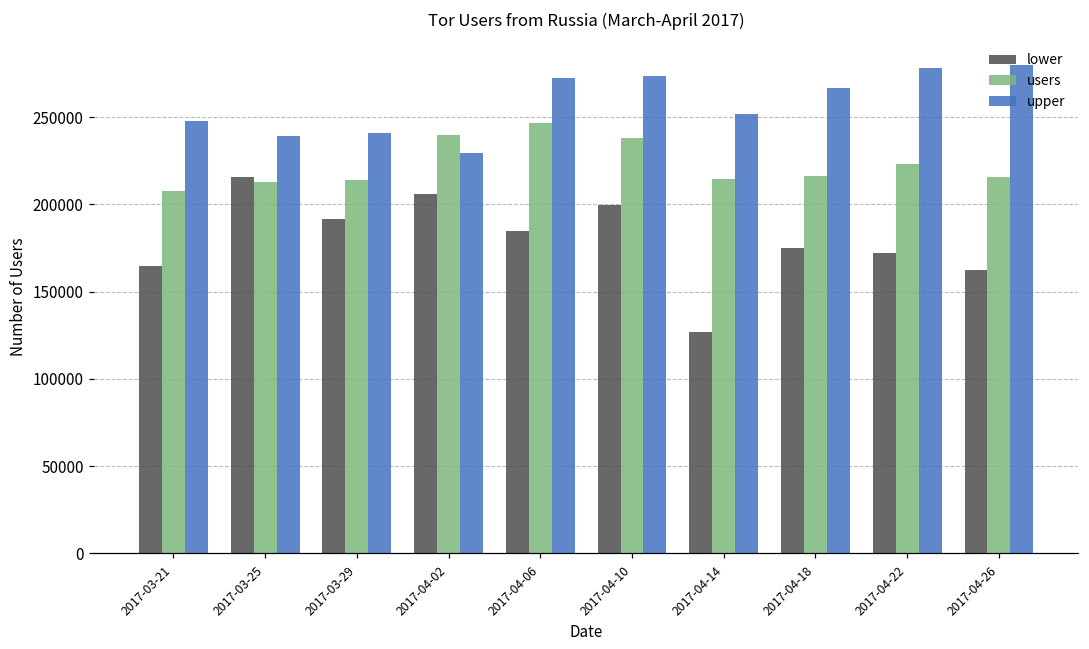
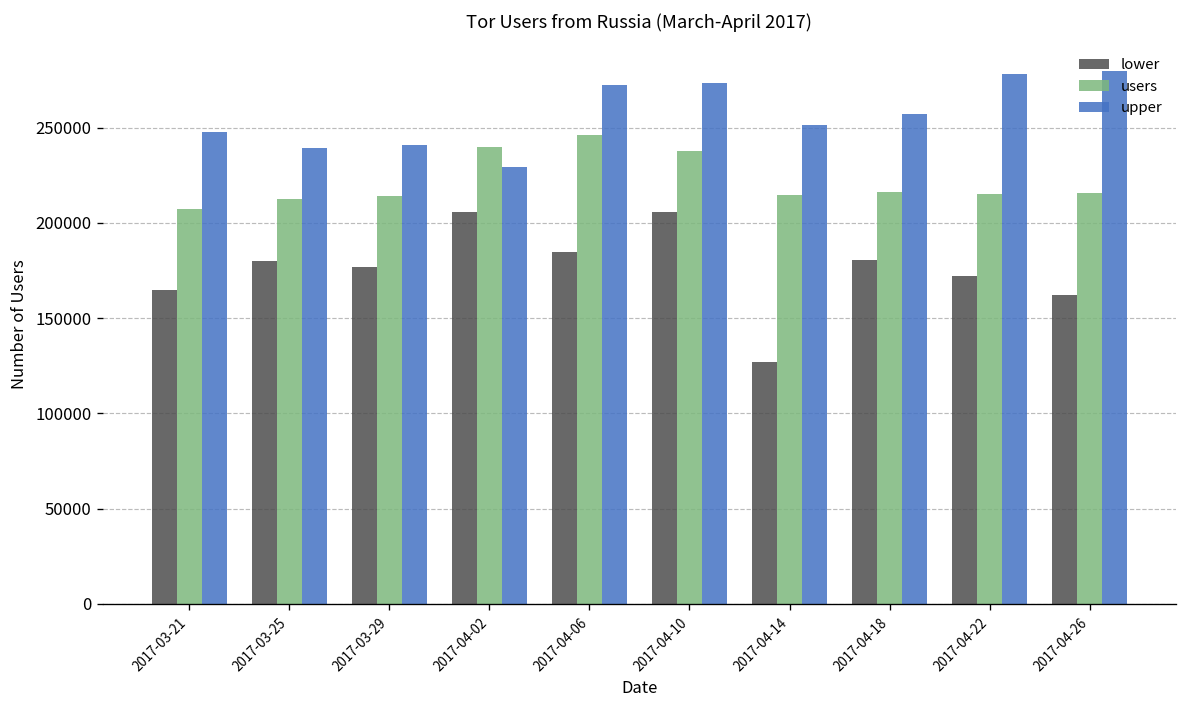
  {
    "lower": {
      "2017-03-21": 165000,
-     "2017-03-25": 216000,
-     "2017-03-29": 191000,
+     "2017-03-25": 180000,
+     "2017-03-29": 177000,
      "2017-04-02": 206000,
      "2017-04-06": 185000,
-     "2017-04-10": 200000,
+     "2017-04-10": 206000,
      "2017-04-14": 127000,
-     "2017-04-18": 175000,
+     "2017-04-18": 181000,
      "2017-04-22": 172000,
      "2017-04-26": 162000
    },
    "users": {
      "2017-03-21": 208000,
      "2017-03-25": 213000,
      "2017-03-29": 214000,
      "2017-04-02": 240000,
      "2017-04-06": 246000,
      "2017-04-10": 238000,
      "2017-04-14": 215000,
      "2017-04-18": 216000,
-     "2017-04-22": 223000,
+     "2017-04-22": 215000,
      "2017-04-26": 216000
    },
    "upper": {
      "2017-03-21": 248000,
      "2017-03-25": 239000,
      "2017-03-29": 241000,
      "2017-04-02": 229000,
      "2017-04-06": 272000,
      "2017-04-10": 273000,
      "2017-04-14": 252000,
-     "2017-04-18": 267000,
+     "2017-04-18": 257000,
      "2017-04-22": 278000,
      "2017-04-26": 280000
    }
  }
